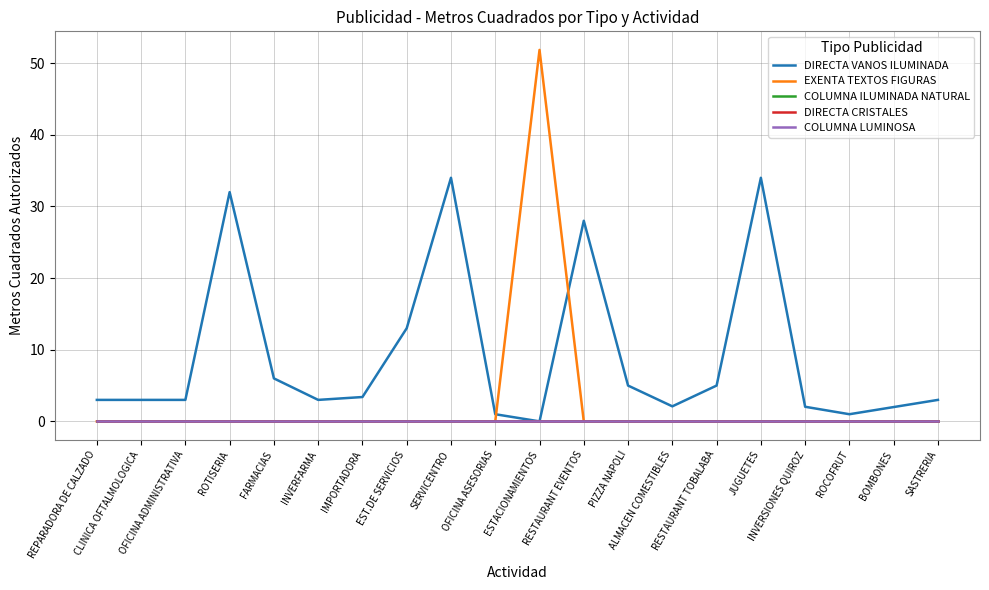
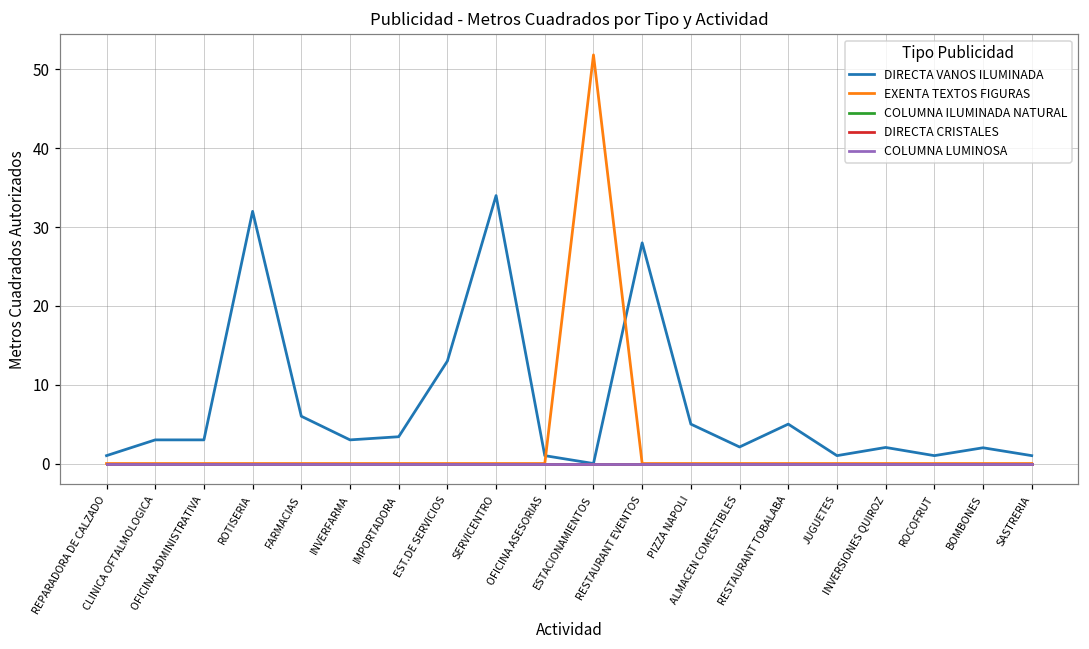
  {
    "DIRECTA VANOS ILUMINADA": {
-     "REPARADORA DE CALZADO": 3,
+     "REPARADORA DE CALZADO": 1,
      "CLINICA OFTALMOLOGICA": 3,
      "OFICINA ADMINISTRATIVA": 3,
      "ROTISERIA": 32,
      "FARMACIAS": 6,
      "INVERFARMA": 3,
      "IMPORTADORA": 3,
      "EST.DE SERVICIOS": 13,
      "SERVICENTRO": 34,
      "OFICINA ASESORIAS": 1,
      "RESTAURANT EVENTOS": 28,
      "PIZZA NAPOLI": 5,
      "ALMACEN COMESTIBLES": 2,
      "RESTAURANT TOBALABA": 5,
-     "JUGUETES": 34,
+     "JUGUETES": 1,
      "INVERSIONES QUIROZ": 2,
      "ROCOFRUT": 1,
      "BOMBONES": 2,
-     "SASTRERIA": 3
+     "SASTRERIA": 1
    },
    "EXENTA TEXTOS FIGURAS": {
      "ESTACIONAMIENTOS": 52
    }
  }
